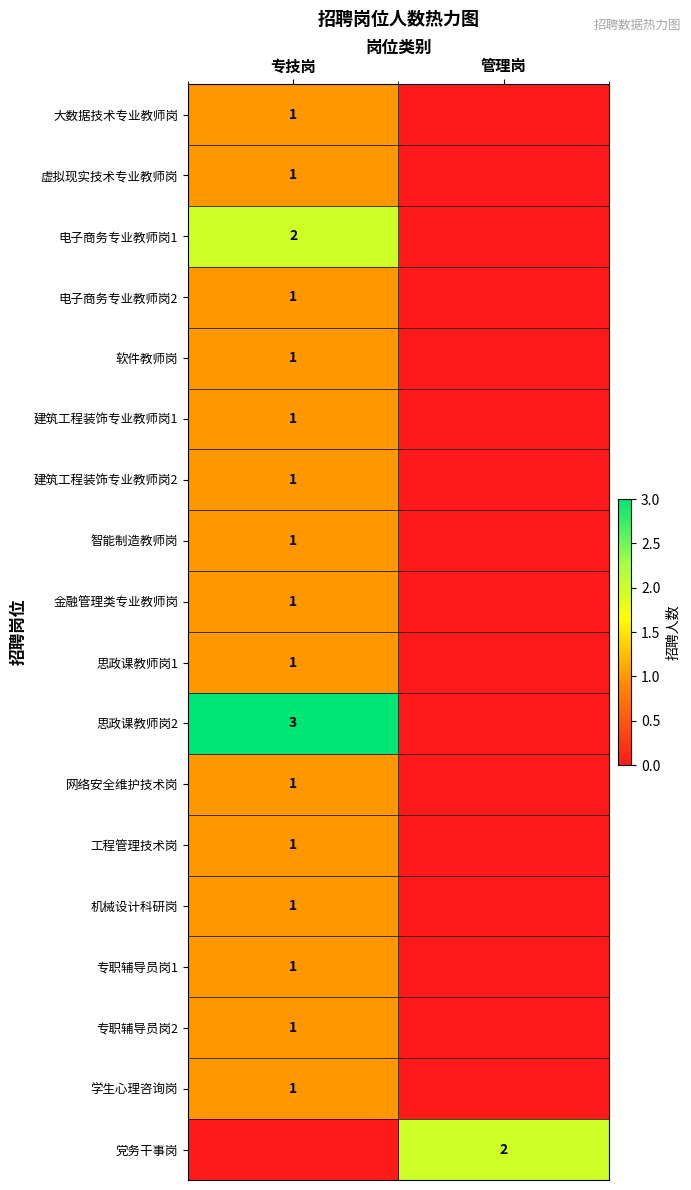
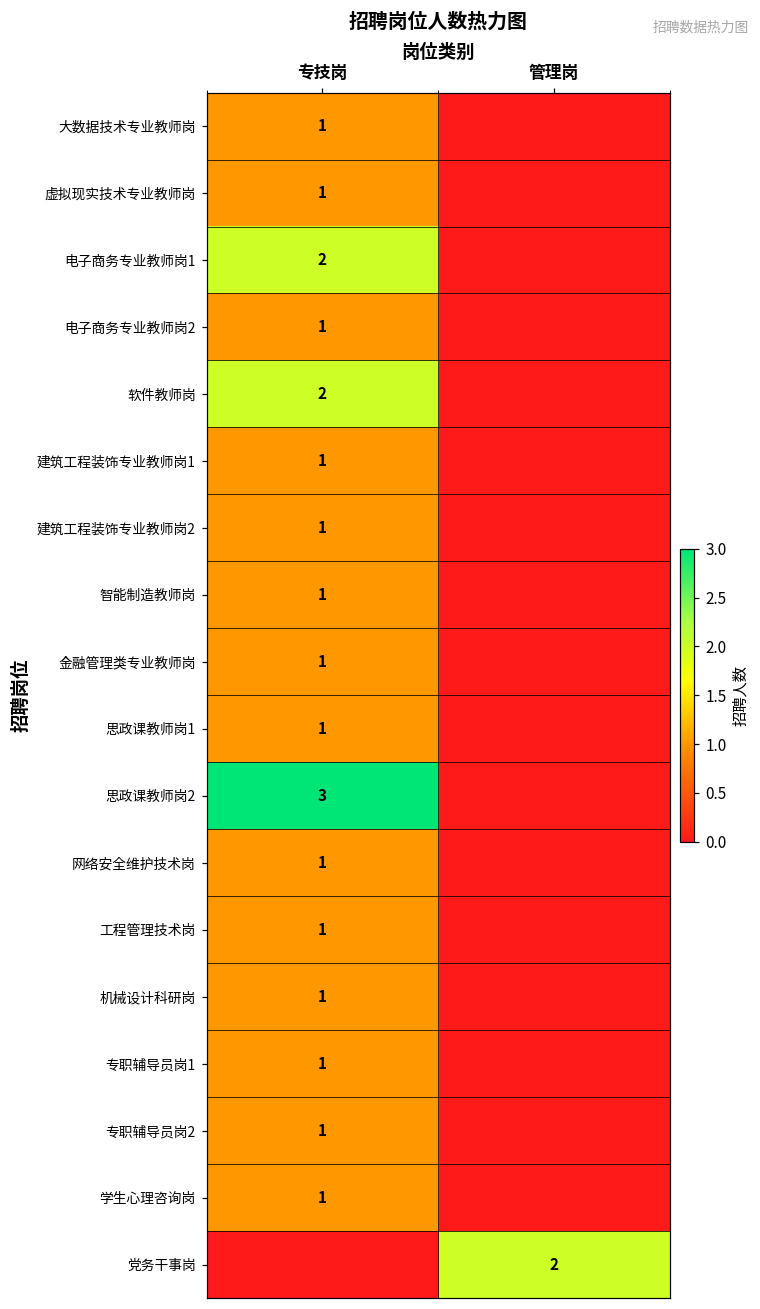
  {
    "大数据技术专业教师岗": {
      "专技岗": 1
    },
    "虚拟现实技术专业教师岗": {
      "专技岗": 1
    },
    "电子商务专业教师岗1": {
      "专技岗": 2
    },
    "电子商务专业教师岗2": {
      "专技岗": 1
    },
    "软件教师岗": {
-     "专技岗": 1
+     "专技岗": 2
    },
    "建筑工程装饰专业教师岗1": {
      "专技岗": 1
    },
    "建筑工程装饰专业教师岗2": {
      "专技岗": 1
    },
    "智能制造教师岗": {
      "专技岗": 1
    },
    "金融管理类专业教师岗": {
      "专技岗": 1
    },
    "思政课教师岗1": {
      "专技岗": 1
    },
    "思政课教师岗2": {
      "专技岗": 3
    },
    "网络安全维护技术岗": {
      "专技岗": 1
    },
    "工程管理技术岗": {
      "专技岗": 1
    },
    "机械设计科研岗": {
      "专技岗": 1
    },
    "专职辅导员岗1": {
      "专技岗": 1
    },
    "专职辅导员岗2": {
      "专技岗": 1
    },
    "学生心理咨询岗": {
      "专技岗": 1
    },
    "党务干事岗": {
      "管理岗": 2
    }
  }
